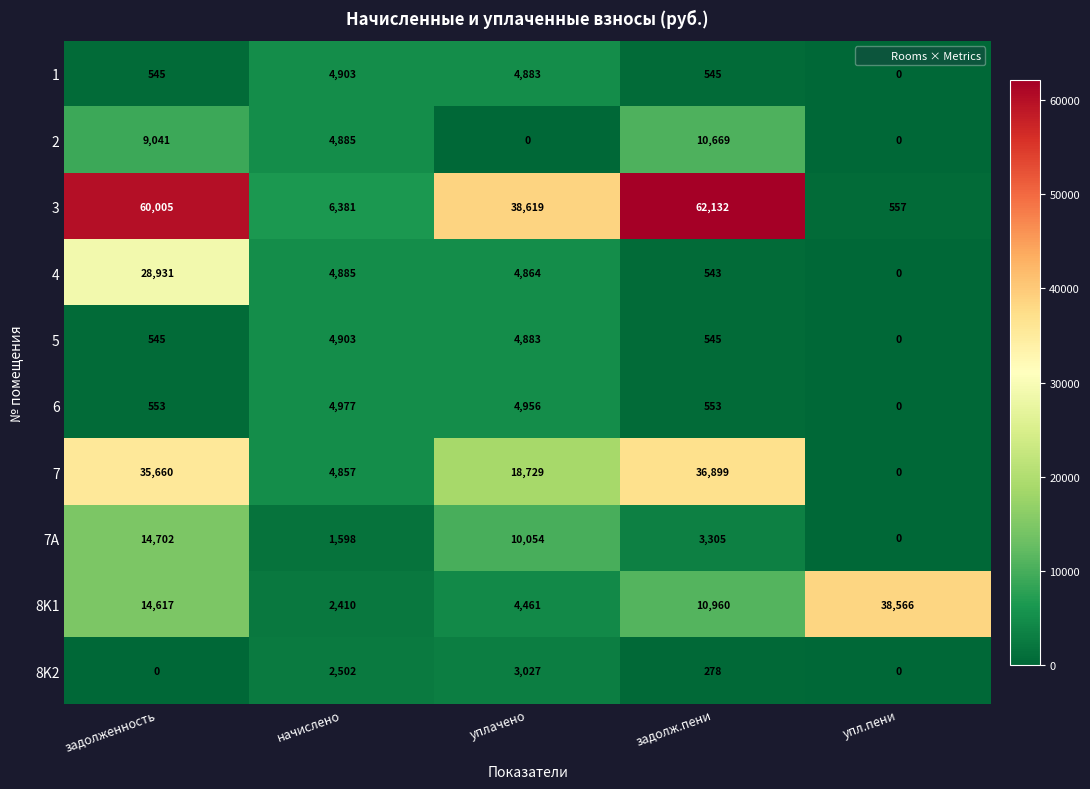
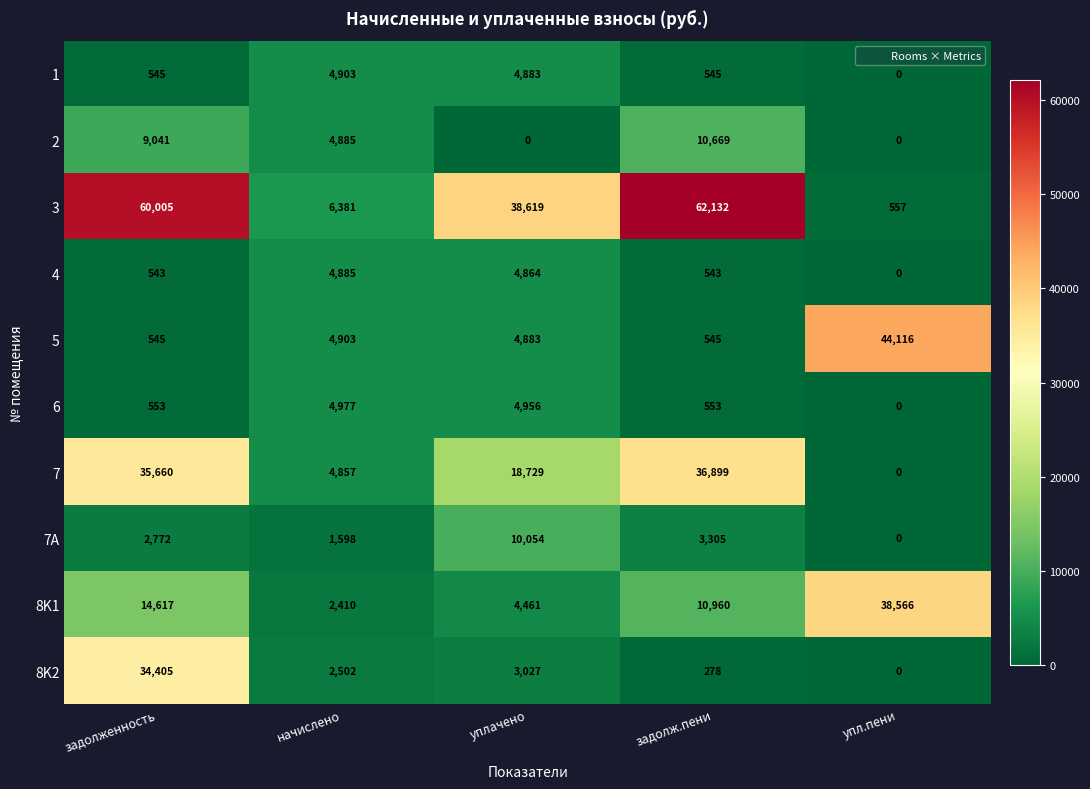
  {
    "1": {
      "задолженность": "545",
      "начислено": "4,903",
      "уплачено": "4,883",
      "задолж.пени": "545",
      "упл.пени": "0"
    },
    "2": {
      "задолженность": "9,041",
      "начислено": "4,885",
      "уплачено": "0",
      "задолж.пени": "10,669",
      "упл.пени": "0"
    },
    "3": {
      "задолженность": "60,005",
      "начислено": "6,381",
      "уплачено": "38,619",
      "задолж.пени": "62,132",
      "упл.пени": "557"
    },
    "4": {
-     "задолженность": "28,931",
+     "задолженность": "543",
      "начислено": "4,885",
      "уплачено": "4,864",
      "задолж.пени": "543",
      "упл.пени": "0"
    },
    "5": {
      "задолженность": "545",
      "начислено": "4,903",
      "уплачено": "4,883",
      "задолж.пени": "545",
-     "упл.пени": "0"
+     "упл.пени": "44,116"
    },
    "6": {
      "задолженность": "553",
      "начислено": "4,977",
      "уплачено": "4,956",
      "задолж.пени": "553",
      "упл.пени": "0"
    },
    "7": {
      "задолженность": "35,660",
      "начислено": "4,857",
      "уплачено": "18,729",
      "задолж.пени": "36,899",
      "упл.пени": "0"
    },
    "7A": {
-     "задолженность": "14,702",
+     "задолженность": "2,772",
      "начислено": "1,598",
      "уплачено": "10,054",
      "задолж.пени": "3,305",
      "упл.пени": "0"
    },
    "8K1": {
      "задолженность": "14,617",
      "начислено": "2,410",
      "уплачено": "4,461",
      "задолж.пени": "10,960",
      "упл.пени": "38,566"
    },
    "8K2": {
-     "задолженность": "0",
+     "задолженность": "34,405",
      "начислено": "2,502",
      "уплачено": "3,027",
      "задолж.пени": "278",
      "упл.пени": "0"
    }
  }
